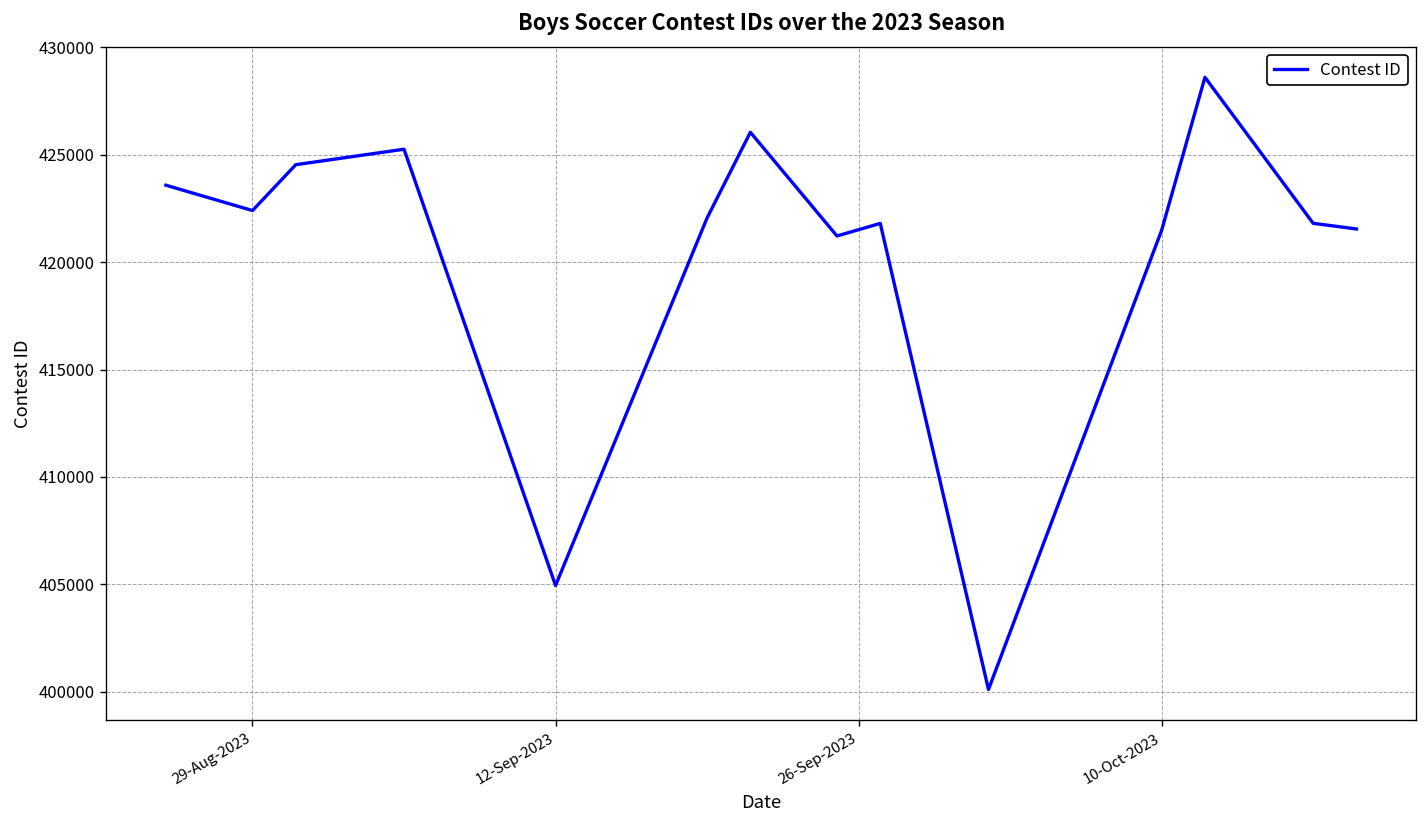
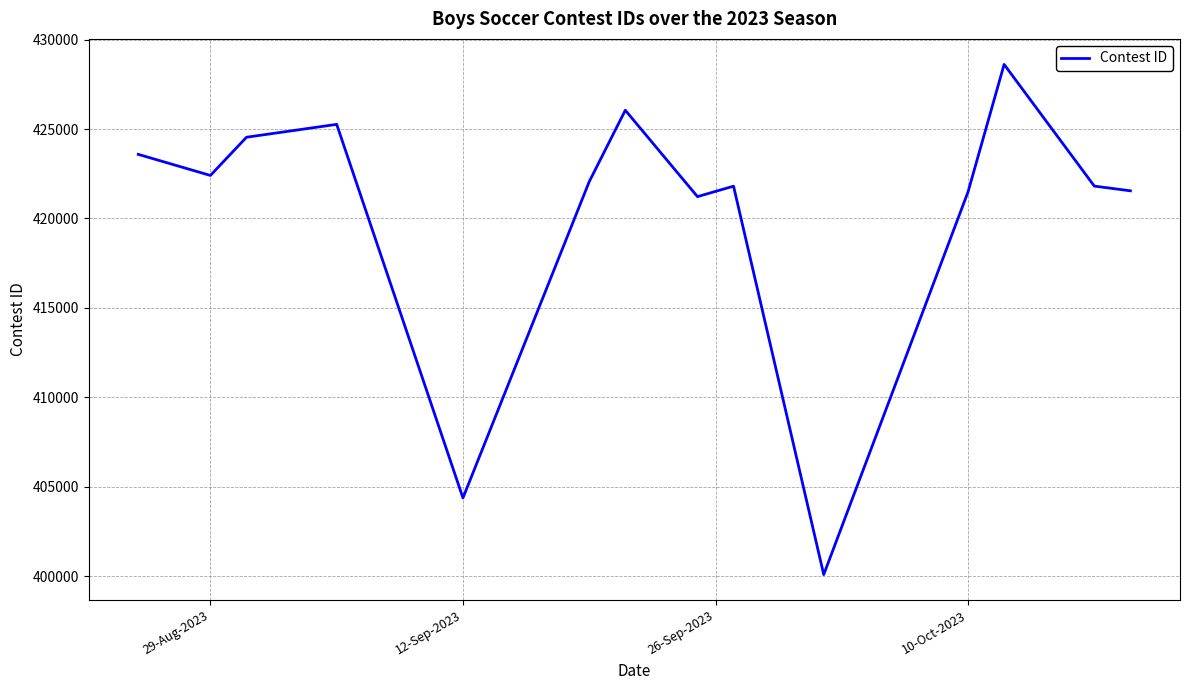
  {
    "29-Aug-2023": 422400,
-   "12-Sep-2023": 404900,
+   "12-Sep-2023": 404400,
    "10-Oct-2023": 421500
  }
